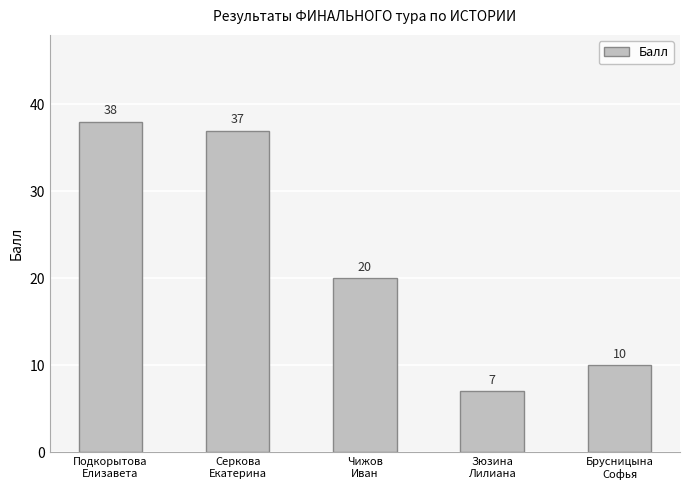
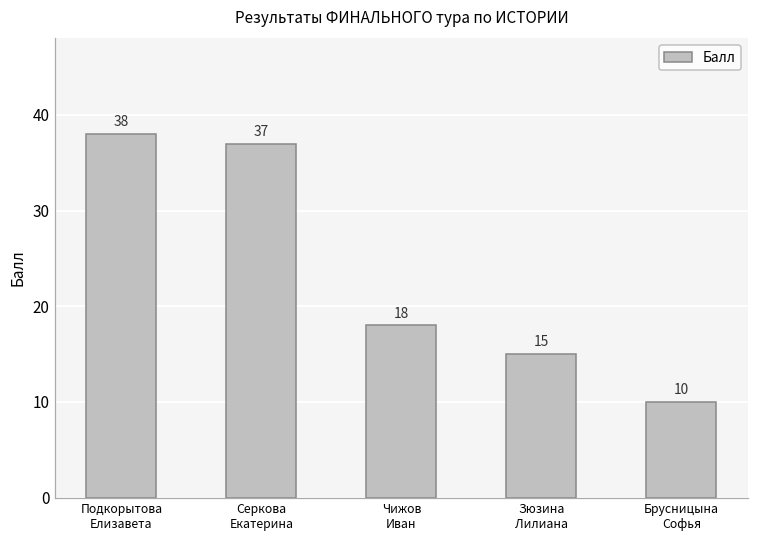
  {
    "Подкорытова Елизавета": 38,
    "Серкова Екатерина": 37,
-   "Чижов Иван": 20,
-   "Зюзина Лилиана": 7,
+   "Чижов Иван": 18,
+   "Зюзина Лилиана": 15,
    "Брусницына Софья": 10
  }
